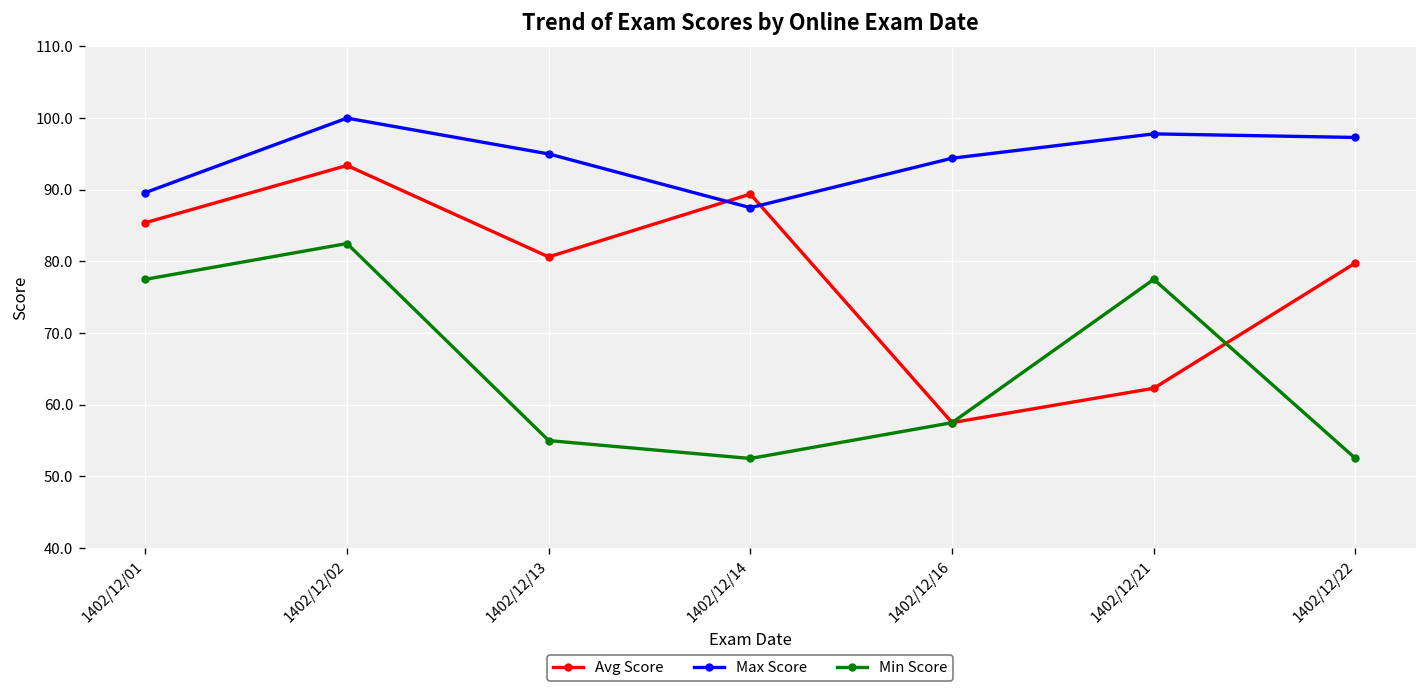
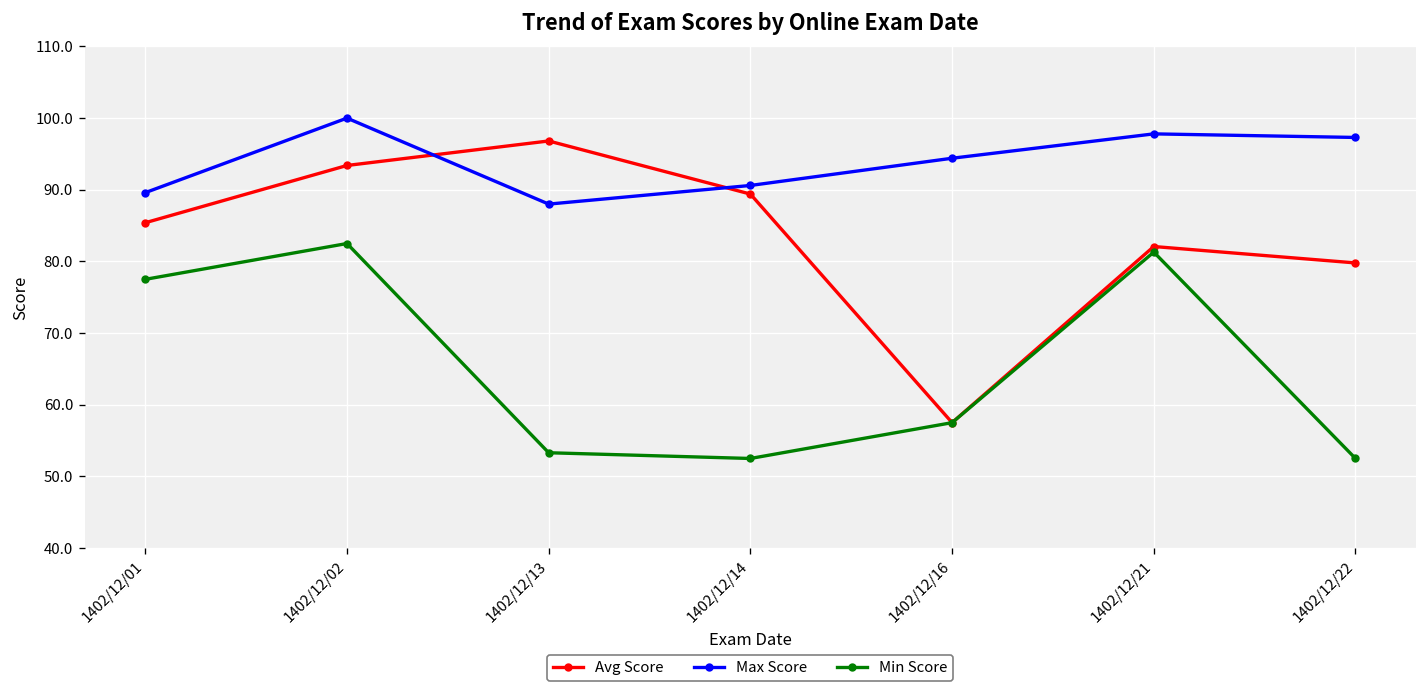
  {
    "Avg Score": {
      "1402/12/01": 85,
      "1402/12/02": 93,
-     "1402/12/13": 81,
+     "1402/12/13": 97,
      "1402/12/14": 89,
-     "1402/12/21": 62,
+     "1402/12/21": 82,
      "1402/12/22": 80
    },
    "Max Score": {
      "1402/12/01": 90,
      "1402/12/02": 100,
-     "1402/12/13": 95,
-     "1402/12/14": 88,
+     "1402/12/13": 88,
+     "1402/12/14": 91,
      "1402/12/16": 94,
      "1402/12/21": 98,
      "1402/12/22": 97
    },
    "Min Score": {
      "1402/12/01": 78,
      "1402/12/02": 83,
-     "1402/12/13": 55,
+     "1402/12/13": 53,
      "1402/12/14": 53,
-     "1402/12/21": 78,
+     "1402/12/21": 81,
      "1402/12/22": 53
    }
  }
